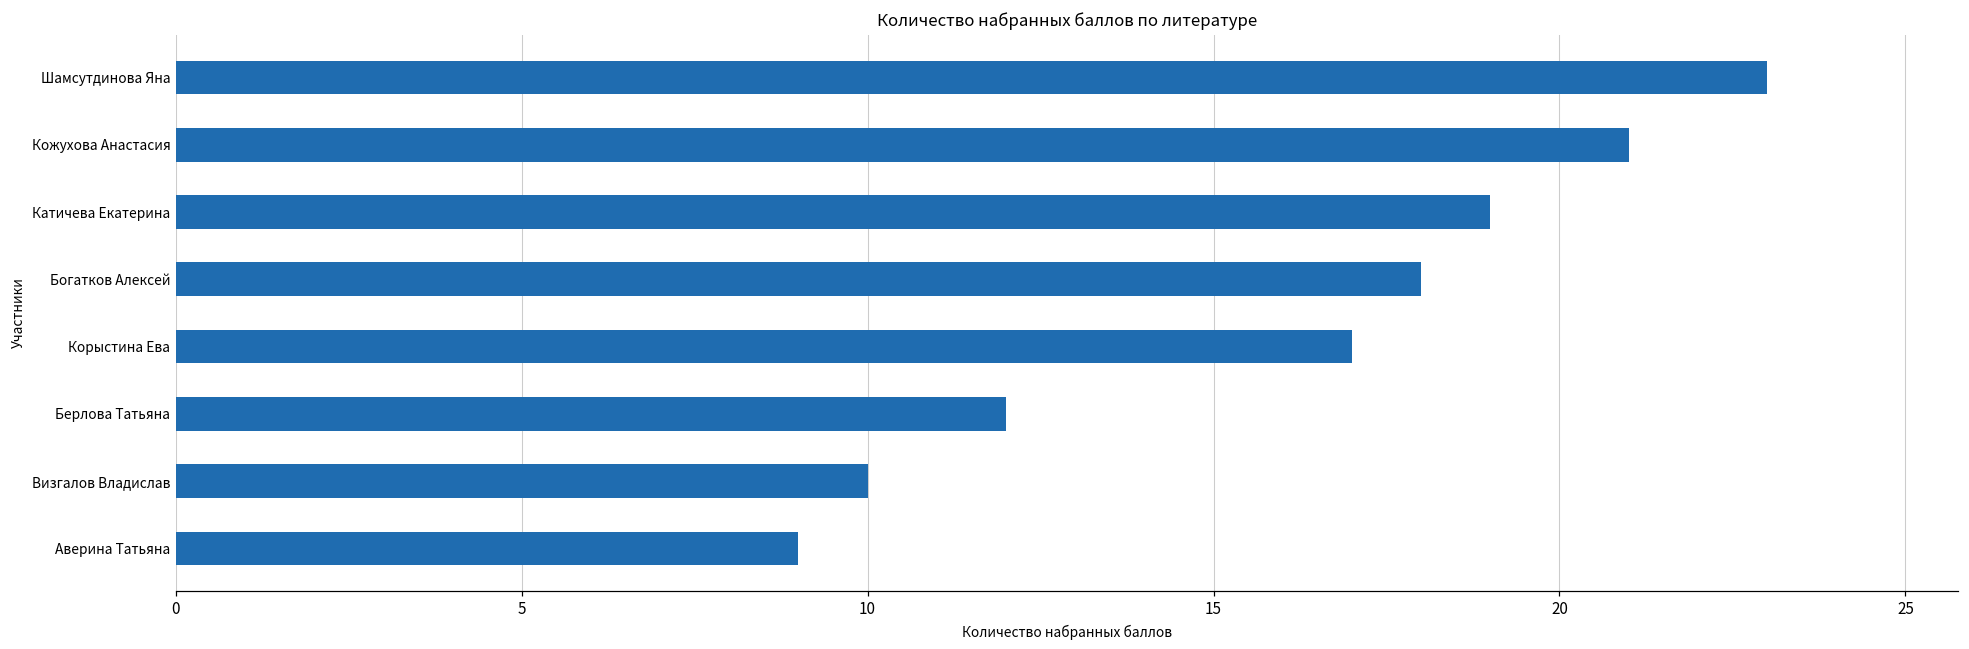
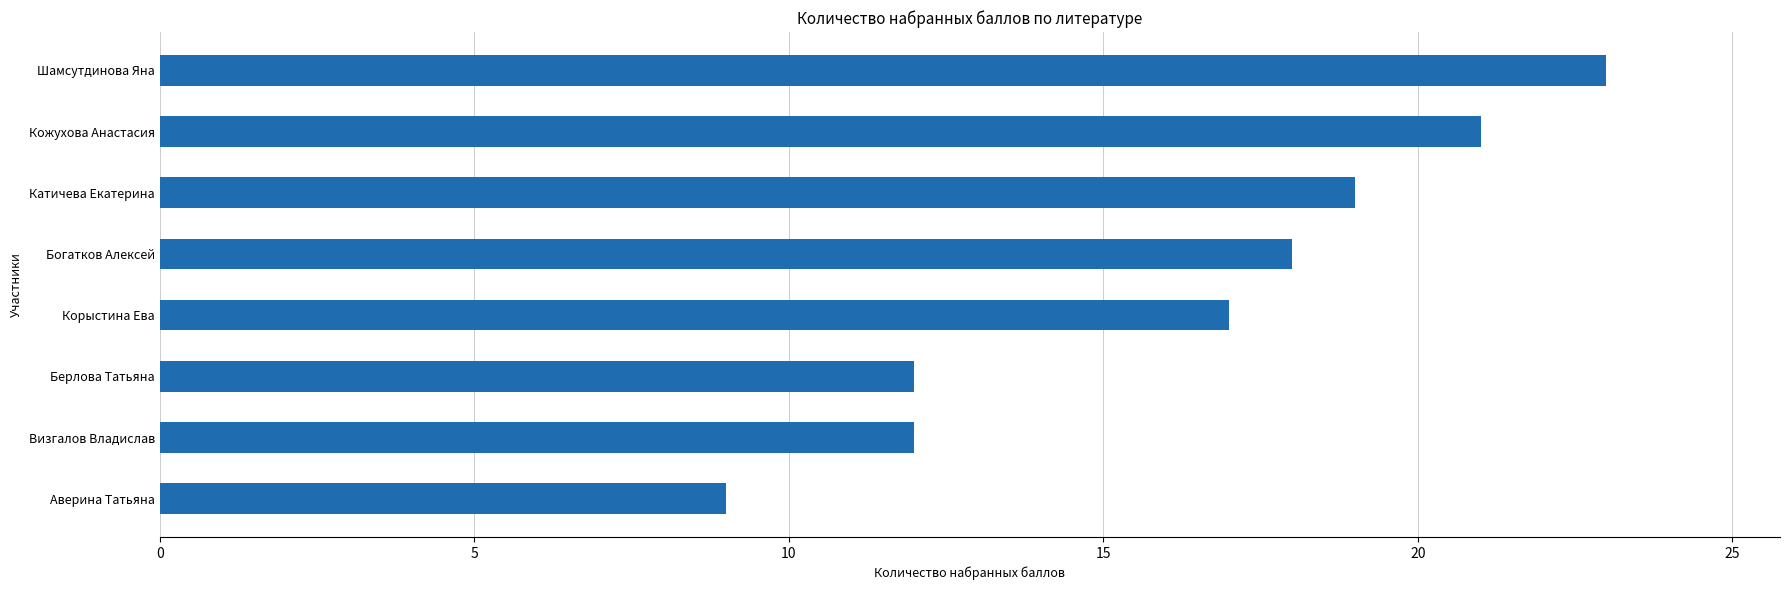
  {
    "Шамсутдинова Яна": 23,
    "Кожухова Анастасия": 21,
    "Катичева Екатерина": 19,
    "Богатков Алексей": 18,
    "Корыстина Ева": 17,
    "Берлова Татьяна": 12,
-   "Визгалов Владислав": 10,
+   "Визгалов Владислав": 12,
    "Аверина Татьяна": 9
  }
